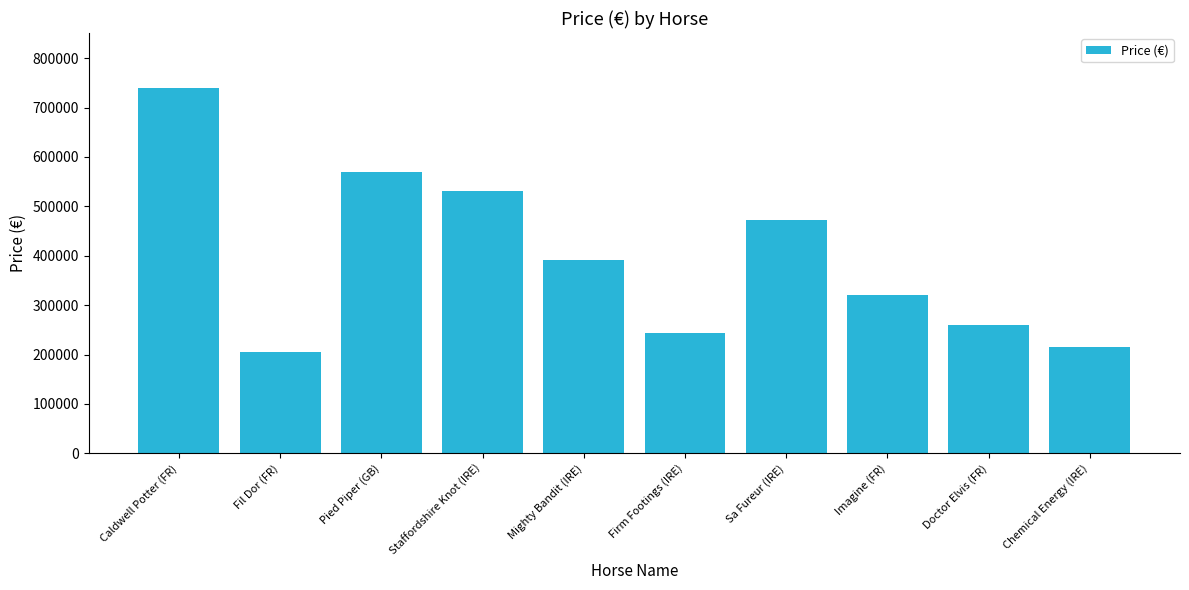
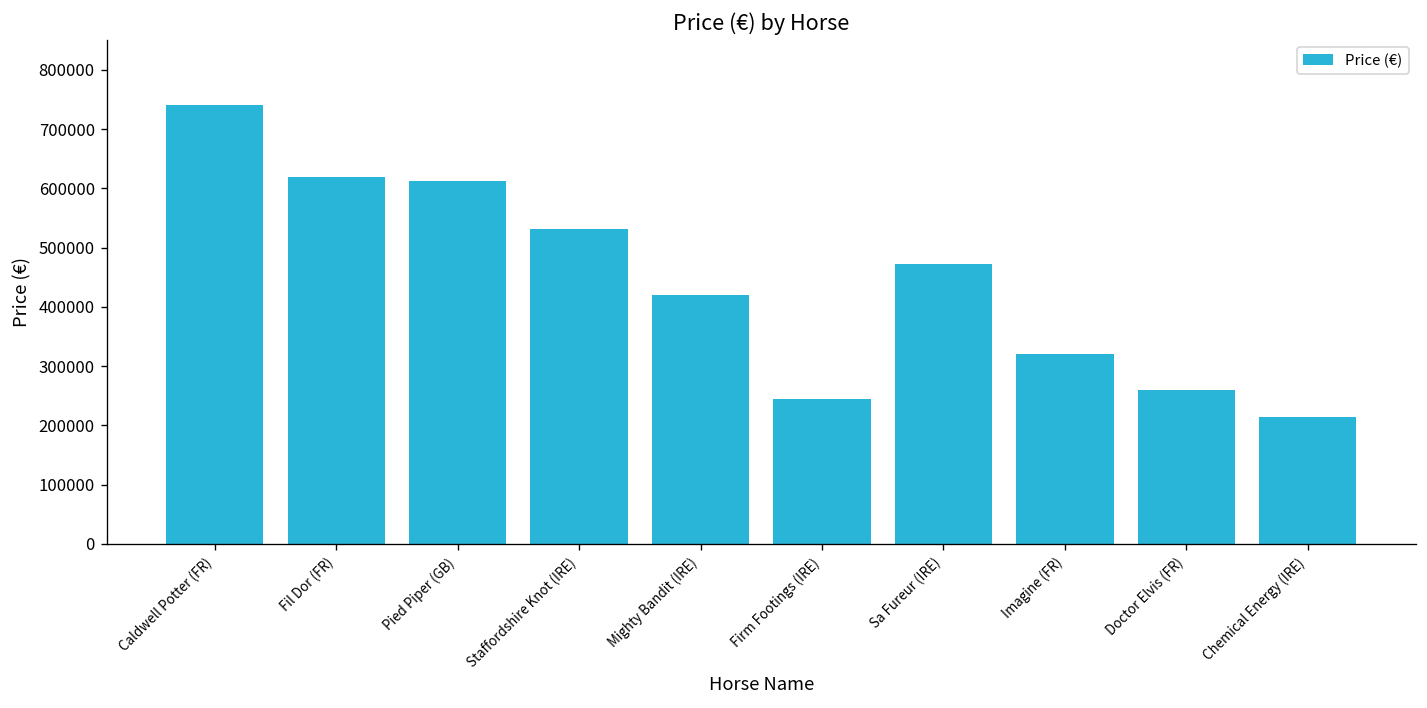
  {
    "Caldwell Potter (FR)": 740000,
-   "Fil Dor (FR)": 200000,
-   "Pied Piper (GB)": 570000,
+   "Fil Dor (FR)": 620000,
+   "Pied Piper (GB)": 610000,
    "Staffordshire Knot (IRE)": 530000,
-   "Mighty Bandit (IRE)": 390000,
+   "Mighty Bandit (IRE)": 420000,
    "Firm Footings (IRE)": 240000,
    "Sa Fureur (IRE)": 470000,
    "Imagine (FR)": 320000,
    "Doctor Elvis (FR)": 260000,
    "Chemical Energy (IRE)": 220000
  }
